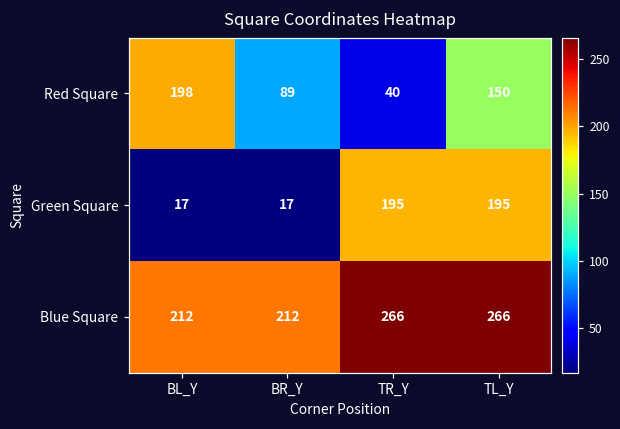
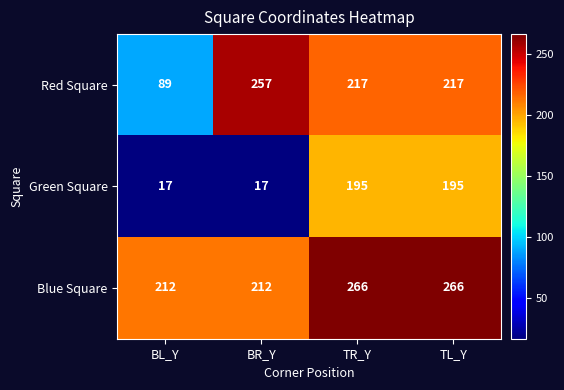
  {
    "Red Square": {
-     "BL_Y": 198,
-     "BR_Y": 89,
-     "TR_Y": 40,
-     "TL_Y": 150
+     "BL_Y": 89,
+     "BR_Y": 257,
+     "TR_Y": 217,
+     "TL_Y": 217
    },
    "Green Square": {
      "BL_Y": 17,
      "BR_Y": 17,
      "TR_Y": 195,
      "TL_Y": 195
    },
    "Blue Square": {
      "BL_Y": 212,
      "BR_Y": 212,
      "TR_Y": 266,
      "TL_Y": 266
    }
  }
